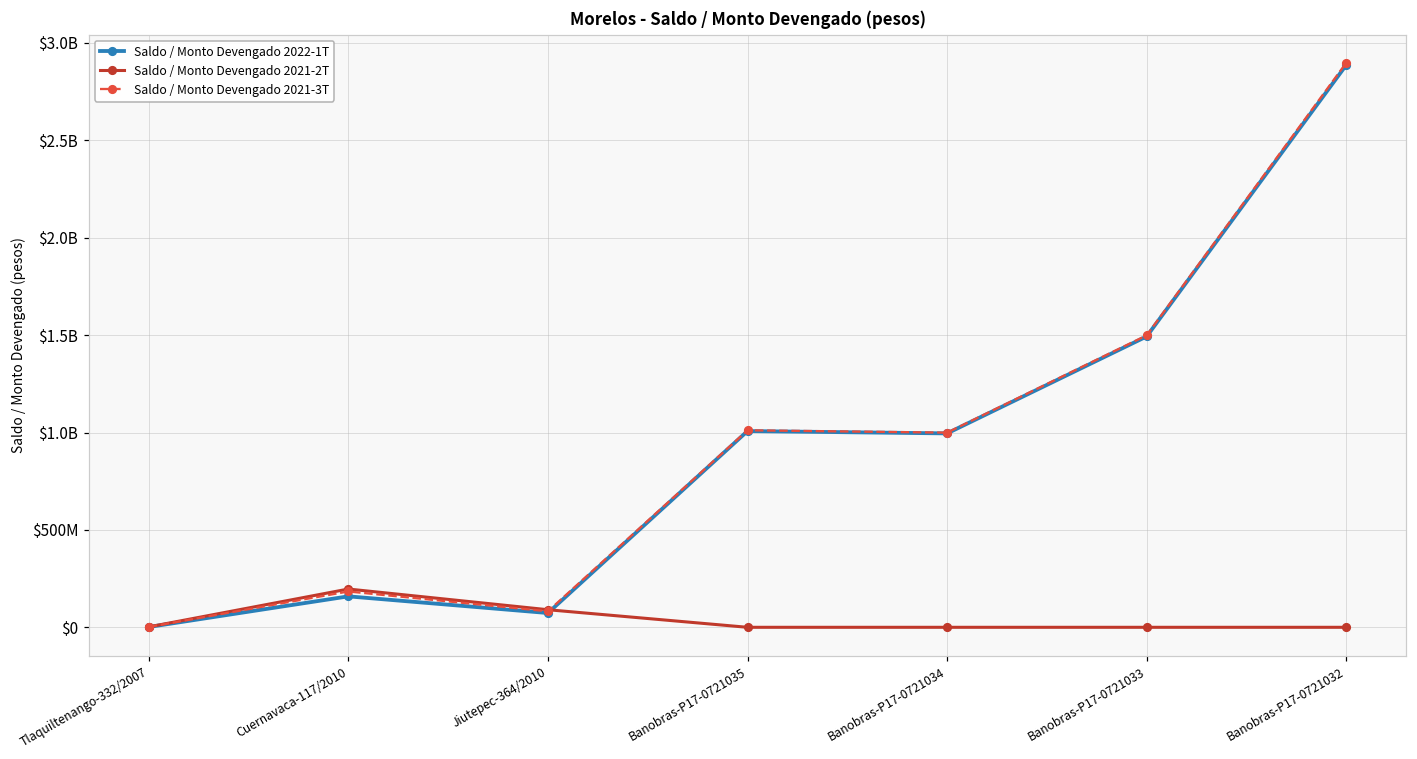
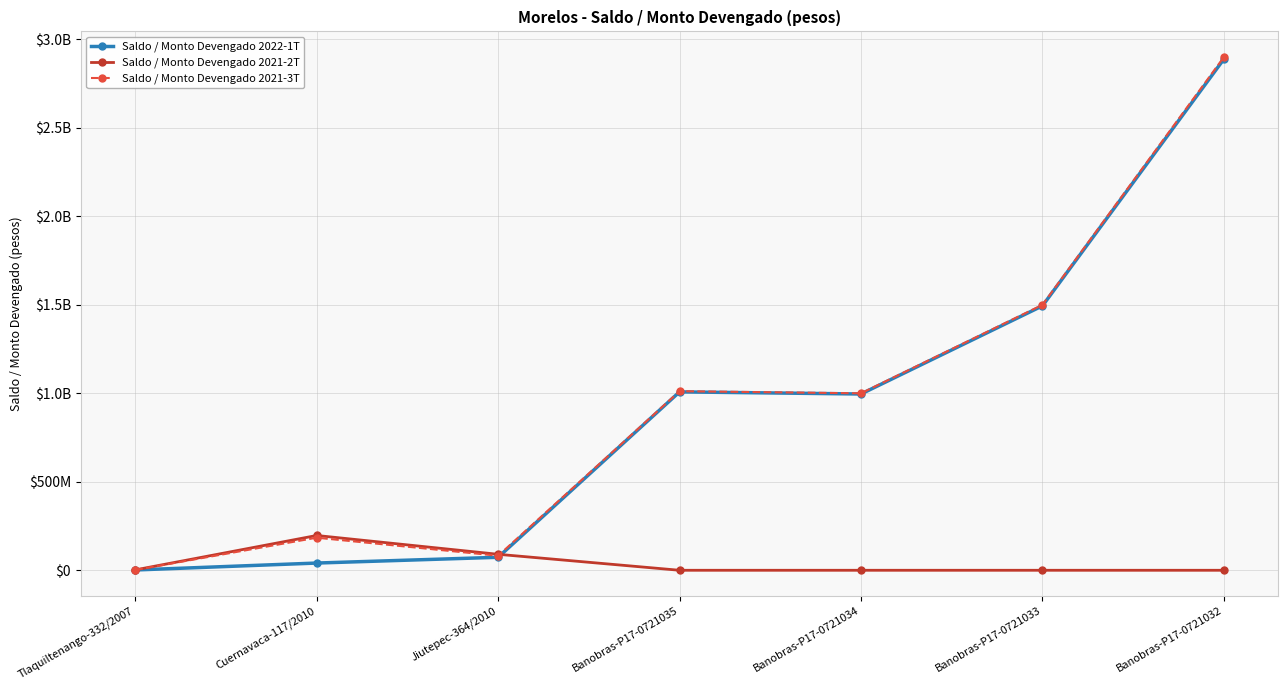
  {
    "Saldo / Monto Devengado 2022-1T": {
-     "Cuernavaca-117/2010": "$160000000"
+     "Cuernavaca-117/2010": "$40000000"
    }
  }
